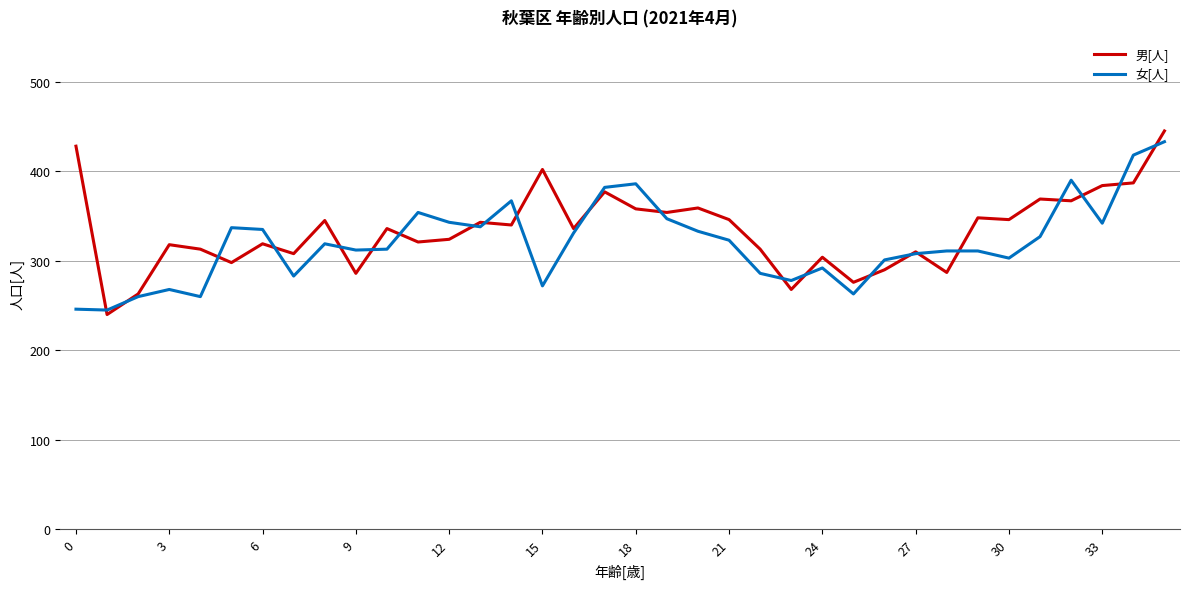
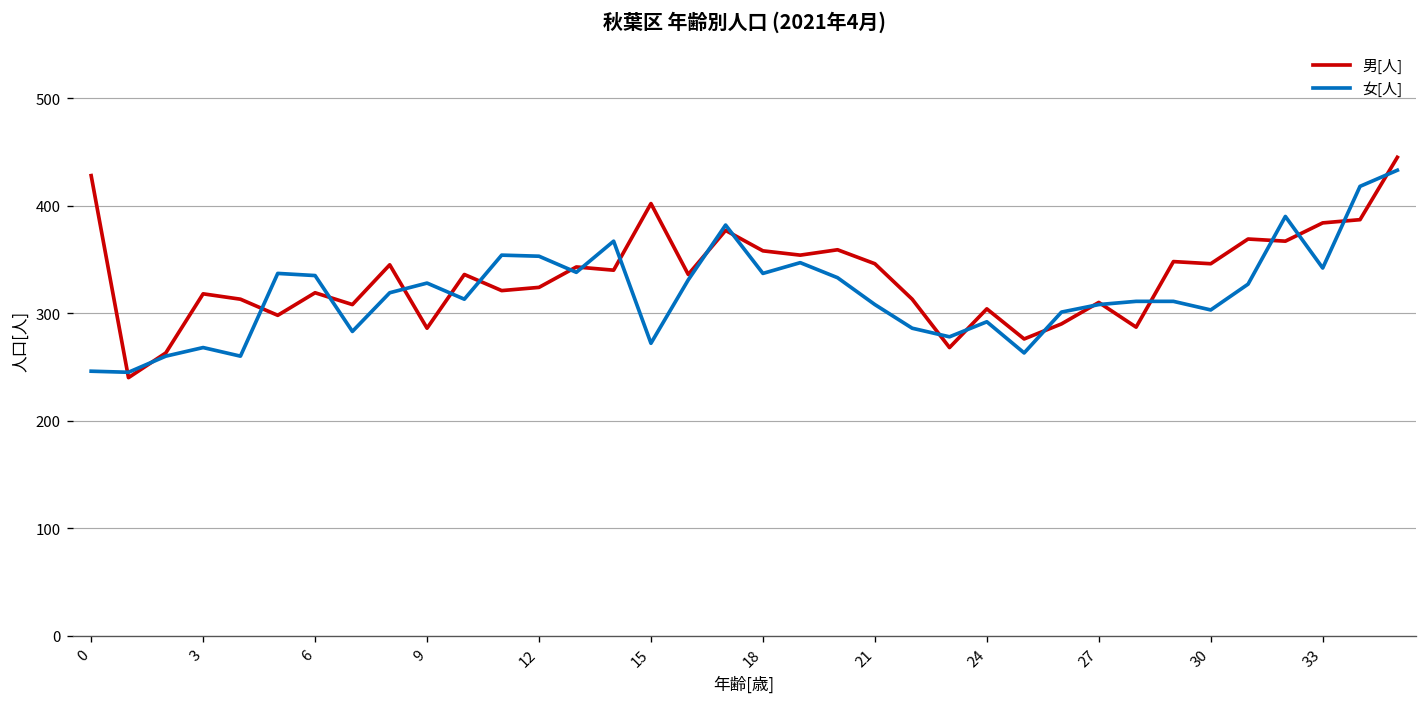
  {
    "男[人]": {
      "0": 430,
      "3": 320,
      "6": 320,
      "9": 290,
      "12": 320,
      "15": 400,
      "18": 360,
      "21": 350,
      "24": 300,
      "30": 350,
      "33": 380
    },
    "女[人]": {
      "0": 250,
      "3": 270,
      "6": 340,
-     "9": 310,
-     "12": 340,
+     "9": 330,
+     "12": 350,
      "15": 270,
-     "18": 390,
-     "21": 320,
+     "18": 340,
+     "21": 310,
      "24": 290,
      "30": 300,
      "33": 340
    }
  }
